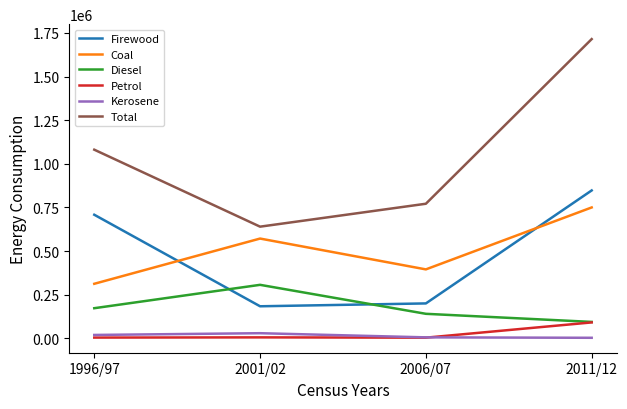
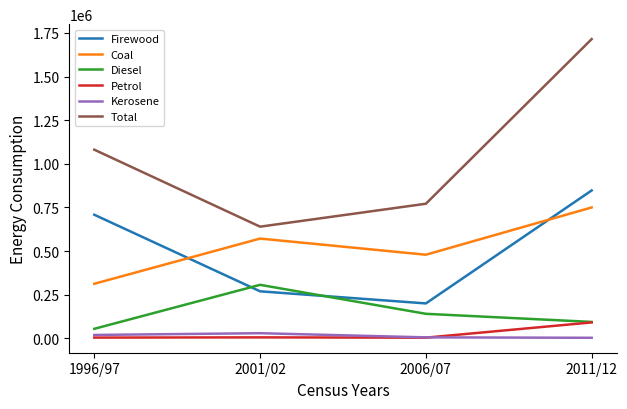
  {
    "Firewood": {
      "1996/97": 710000,
-     "2001/02": 180000,
+     "2001/02": 270000,
      "2006/07": 200000,
      "2011/12": 850000
    },
    "Coal": {
      "1996/97": 310000,
      "2001/02": 570000,
-     "2006/07": 390000,
+     "2006/07": 480000,
      "2011/12": 750000
    },
    "Diesel": {
-     "1996/97": 170000,
+     "1996/97": 50000,
      "2001/02": 310000,
      "2006/07": 140000
    },
    "Petrol": {
      "1996/97": 0,
      "2001/02": 0
    },
    "Kerosene": {
      "1996/97": 20000,
      "2001/02": 30000,
      "2011/12": 0
    },
    "Total": {
      "1996/97": 1080000,
      "2001/02": 640000,
      "2006/07": 770000,
      "2011/12": 1710000
    }
  }
